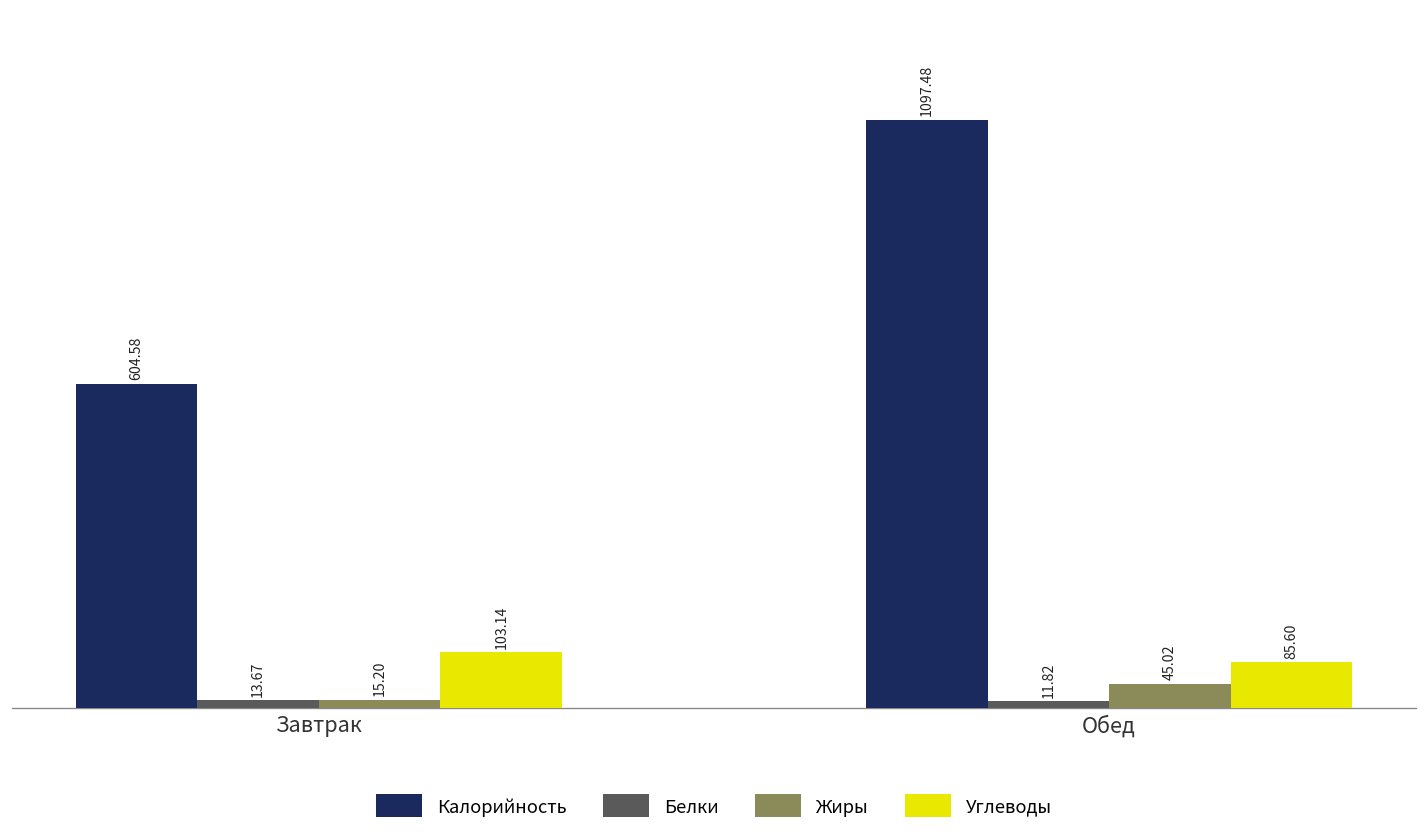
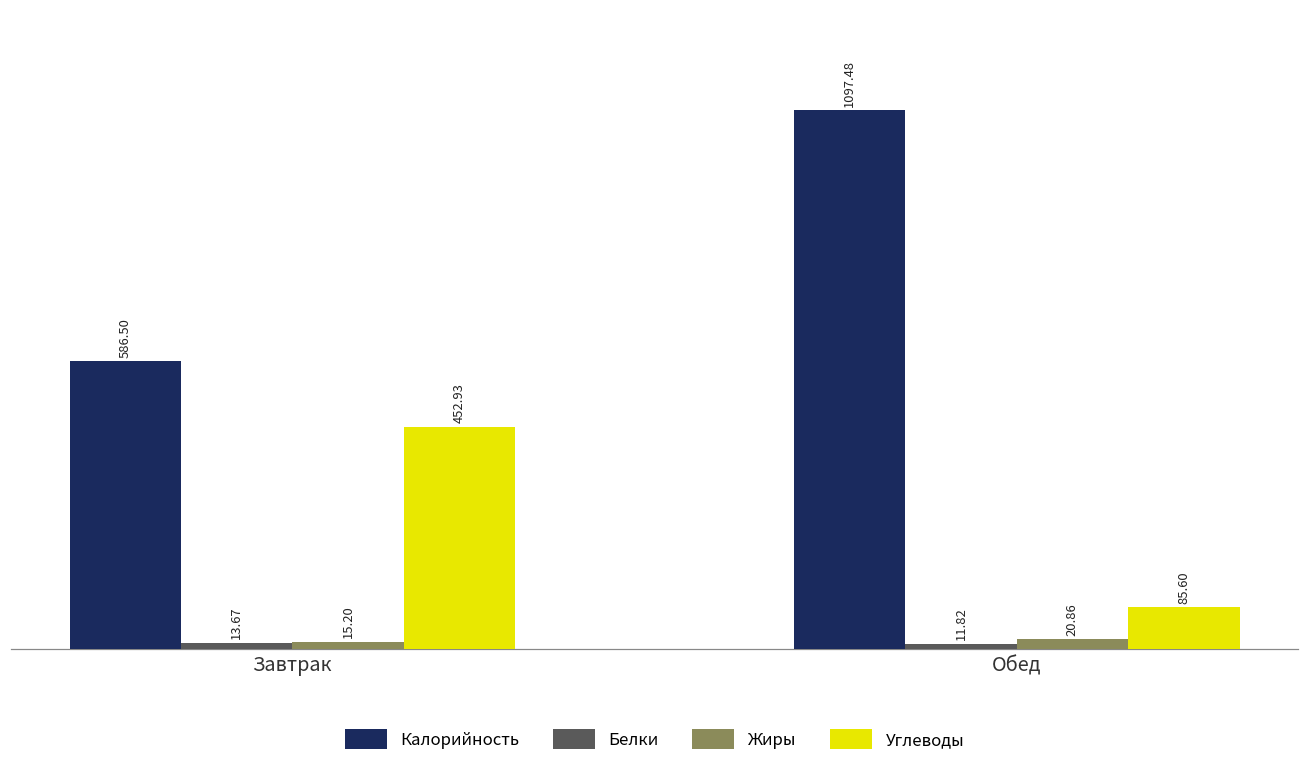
  {
    "Калорийность": {
-     "Завтрак": 604.58,
+     "Завтрак": 586.50,
      "Обед": 1097.48
    },
    "Белки": {
      "Завтрак": 13.67,
      "Обед": 11.82
    },
    "Жиры": {
      "Завтрак": 15.20,
-     "Обед": 45.02
+     "Обед": 20.86
    },
    "Углеводы": {
-     "Завтрак": 103.14,
+     "Завтрак": 452.93,
      "Обед": 85.60
    }
  }
